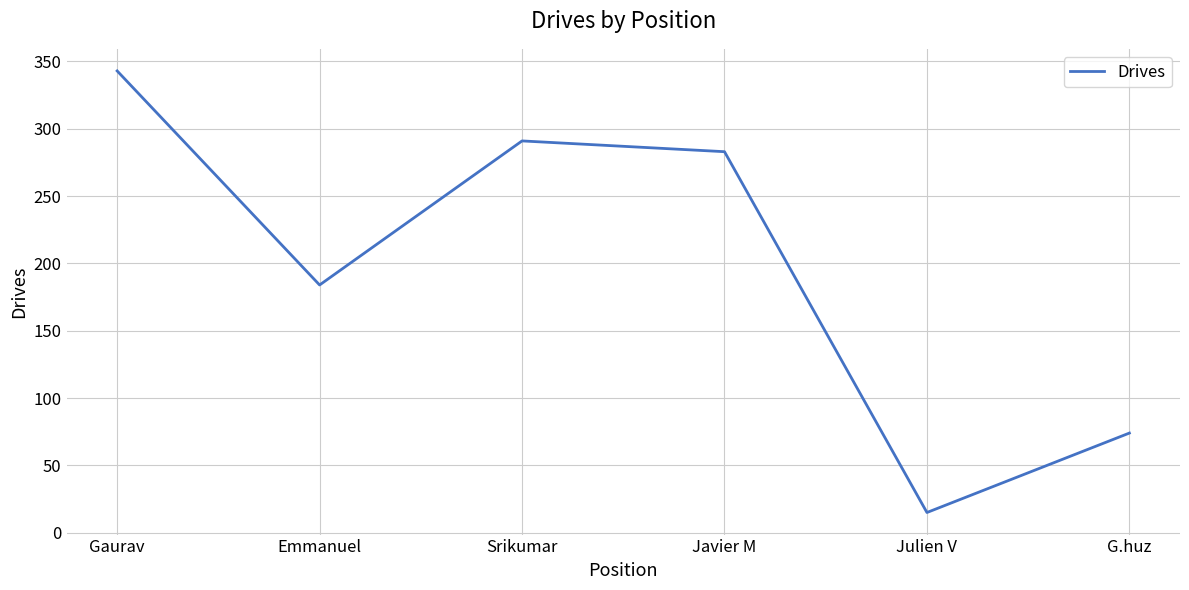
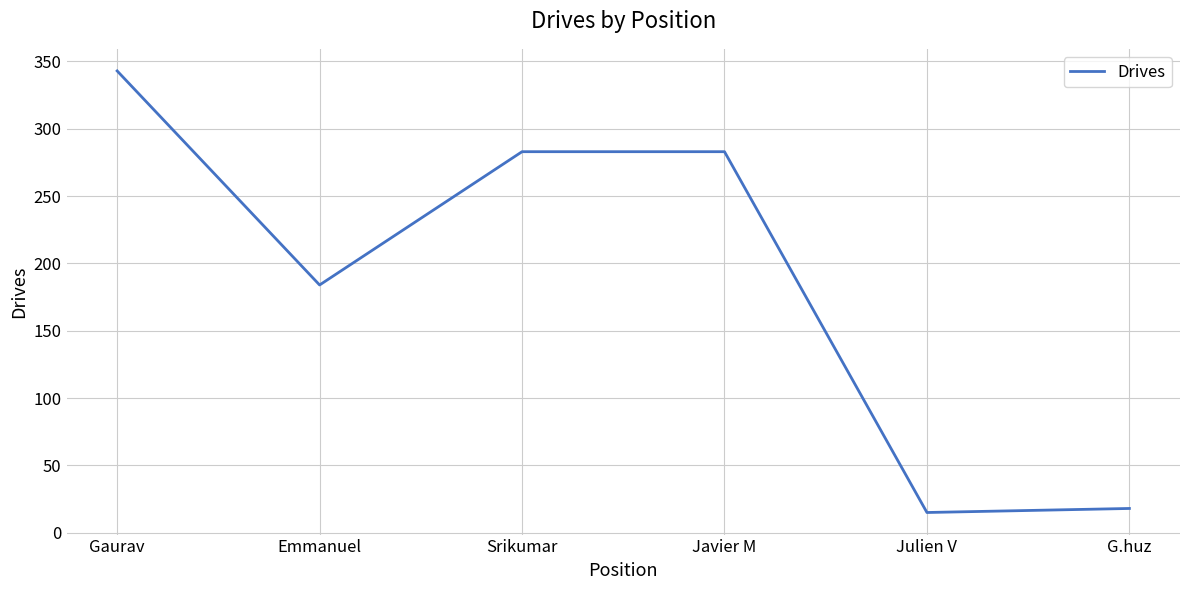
  {
    "Gaurav": 343,
    "Emmanuel": 184,
-   "Srikumar": 291,
+   "Srikumar": 283,
    "Javier M": 283,
    "Julien V": 15,
-   "G.huz": 74
+   "G.huz": 18
  }
